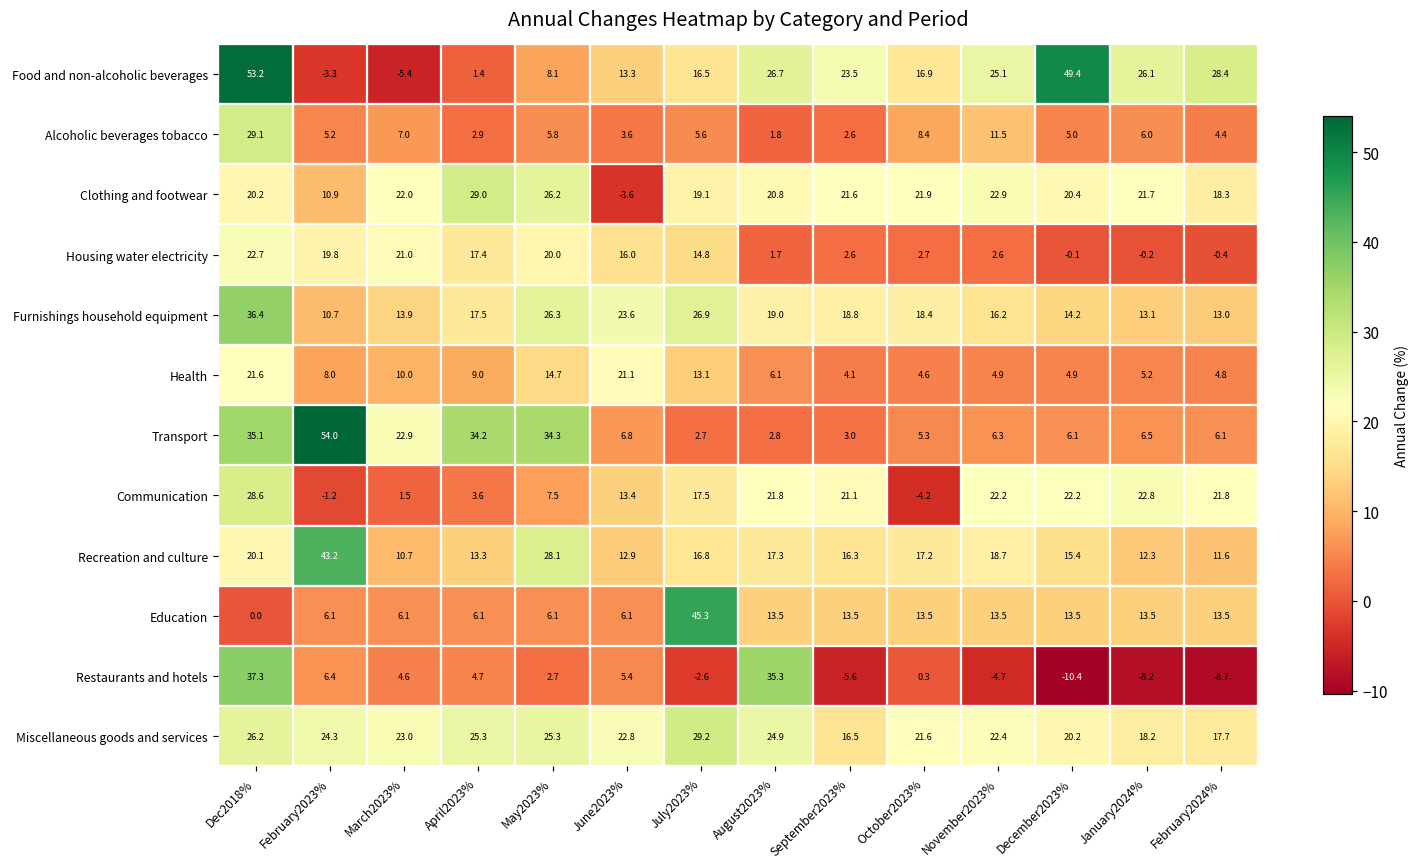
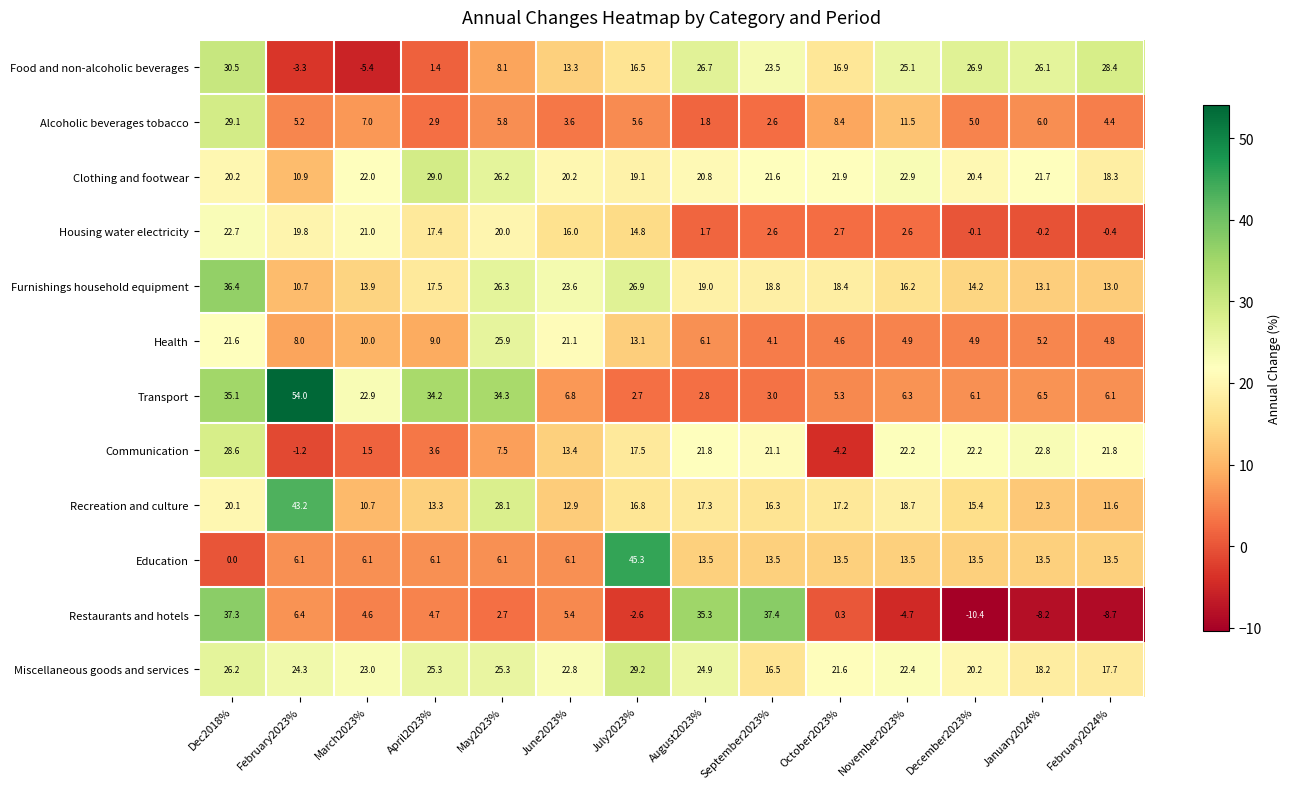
  {
    "Food and non-alcoholic beverages": {
-     "Dec2018%": 53.2,
+     "Dec2018%": 30.5,
      "February2023%": -3.3,
      "March2023%": -5.4,
      "April2023%": 1.4,
      "May2023%": 8.1,
      "June2023%": 13.3,
      "July2023%": 16.5,
      "August2023%": 26.7,
      "September2023%": 23.5,
      "October2023%": 16.9,
      "November2023%": 25.1,
-     "December2023%": 49.4,
+     "December2023%": 26.9,
      "January2024%": 26.1,
      "February2024%": 28.4
    },
    "Alcoholic beverages tobacco": {
      "Dec2018%": 29.1,
      "February2023%": 5.2,
      "March2023%": 7.0,
      "April2023%": 2.9,
      "May2023%": 5.8,
      "June2023%": 3.6,
      "July2023%": 5.6,
      "August2023%": 1.8,
      "September2023%": 2.6,
      "October2023%": 8.4,
      "November2023%": 11.5,
      "December2023%": 5.0,
      "January2024%": 6.0,
      "February2024%": 4.4
    },
    "Clothing and footwear": {
      "Dec2018%": 20.2,
      "February2023%": 10.9,
      "March2023%": 22.0,
      "April2023%": 29.0,
      "May2023%": 26.2,
-     "June2023%": -3.6,
+     "June2023%": 20.2,
      "July2023%": 19.1,
      "August2023%": 20.8,
      "September2023%": 21.6,
      "October2023%": 21.9,
      "November2023%": 22.9,
      "December2023%": 20.4,
      "January2024%": 21.7,
      "February2024%": 18.3
    },
    "Housing water electricity": {
      "Dec2018%": 22.7,
      "February2023%": 19.8,
      "March2023%": 21.0,
      "April2023%": 17.4,
      "May2023%": 20.0,
      "June2023%": 16.0,
      "July2023%": 14.8,
      "August2023%": 1.7,
      "September2023%": 2.6,
      "October2023%": 2.7,
      "November2023%": 2.6,
      "December2023%": -0.1,
      "January2024%": -0.2,
      "February2024%": -0.4
    },
    "Furnishings household equipment": {
      "Dec2018%": 36.4,
      "February2023%": 10.7,
      "March2023%": 13.9,
      "April2023%": 17.5,
      "May2023%": 26.3,
      "June2023%": 23.6,
      "July2023%": 26.9,
      "August2023%": 19.0,
      "September2023%": 18.8,
      "October2023%": 18.4,
      "November2023%": 16.2,
      "December2023%": 14.2,
      "January2024%": 13.1,
      "February2024%": 13.0
    },
    "Health": {
      "Dec2018%": 21.6,
      "February2023%": 8.0,
      "March2023%": 10.0,
      "April2023%": 9.0,
-     "May2023%": 14.7,
+     "May2023%": 25.9,
      "June2023%": 21.1,
      "July2023%": 13.1,
      "August2023%": 6.1,
      "September2023%": 4.1,
      "October2023%": 4.6,
      "November2023%": 4.9,
      "December2023%": 4.9,
      "January2024%": 5.2,
      "February2024%": 4.8
    },
    "Transport": {
      "Dec2018%": 35.1,
      "February2023%": 54.0,
      "March2023%": 22.9,
      "April2023%": 34.2,
      "May2023%": 34.3,
      "June2023%": 6.8,
      "July2023%": 2.7,
      "August2023%": 2.8,
      "September2023%": 3.0,
      "October2023%": 5.3,
      "November2023%": 6.3,
      "December2023%": 6.1,
      "January2024%": 6.5,
      "February2024%": 6.1
    },
    "Communication": {
      "Dec2018%": 28.6,
      "February2023%": -1.2,
      "March2023%": 1.5,
      "April2023%": 3.6,
      "May2023%": 7.5,
      "June2023%": 13.4,
      "July2023%": 17.5,
      "August2023%": 21.8,
      "September2023%": 21.1,
      "October2023%": -4.2,
      "November2023%": 22.2,
      "December2023%": 22.2,
      "January2024%": 22.8,
      "February2024%": 21.8
    },
    "Recreation and culture": {
      "Dec2018%": 20.1,
      "February2023%": 43.2,
      "March2023%": 10.7,
      "April2023%": 13.3,
      "May2023%": 28.1,
      "June2023%": 12.9,
      "July2023%": 16.8,
      "August2023%": 17.3,
      "September2023%": 16.3,
      "October2023%": 17.2,
      "November2023%": 18.7,
      "December2023%": 15.4,
      "January2024%": 12.3,
      "February2024%": 11.6
    },
    "Education": {
      "Dec2018%": 0.0,
      "February2023%": 6.1,
      "March2023%": 6.1,
      "April2023%": 6.1,
      "May2023%": 6.1,
      "June2023%": 6.1,
      "July2023%": 45.3,
      "August2023%": 13.5,
      "September2023%": 13.5,
      "October2023%": 13.5,
      "November2023%": 13.5,
      "December2023%": 13.5,
      "January2024%": 13.5,
      "February2024%": 13.5
    },
    "Restaurants and hotels": {
      "Dec2018%": 37.3,
      "February2023%": 6.4,
      "March2023%": 4.6,
      "April2023%": 4.7,
      "May2023%": 2.7,
      "June2023%": 5.4,
      "July2023%": -2.6,
      "August2023%": 35.3,
-     "September2023%": -5.6,
+     "September2023%": 37.4,
      "October2023%": 0.3,
      "November2023%": -4.7,
      "December2023%": -10.4,
      "January2024%": -8.2,
      "February2024%": -8.7
    },
    "Miscellaneous goods and services": {
      "Dec2018%": 26.2,
      "February2023%": 24.3,
      "March2023%": 23.0,
      "April2023%": 25.3,
      "May2023%": 25.3,
      "June2023%": 22.8,
      "July2023%": 29.2,
      "August2023%": 24.9,
      "September2023%": 16.5,
      "October2023%": 21.6,
      "November2023%": 22.4,
      "December2023%": 20.2,
      "January2024%": 18.2,
      "February2024%": 17.7
    }
  }
